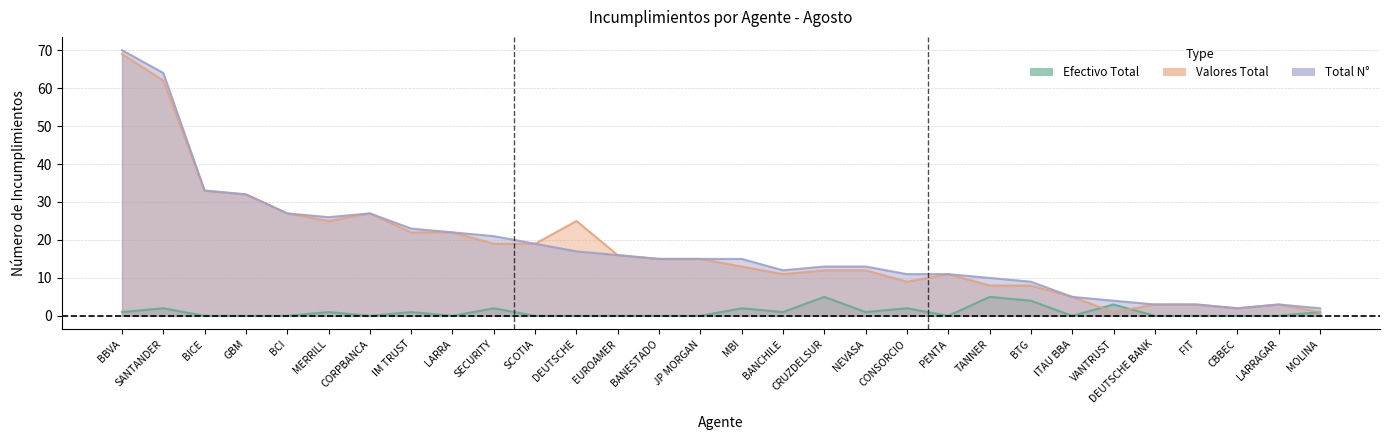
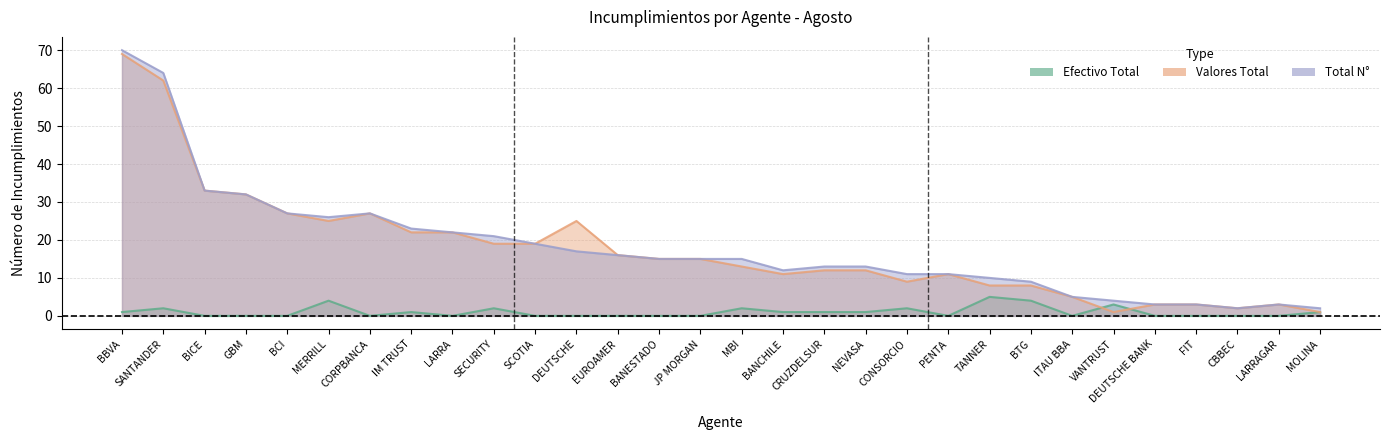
  {
    "Efectivo Total": {
      "BBVA": 1,
      "SANTANDER": 2,
      "BICE": 0,
      "GBM": 0,
      "BCI": 0,
-     "MERRILL": 1,
+     "MERRILL": 4,
      "CORPBANCA": 0,
      "IM TRUST": 1,
      "LARRA": 0,
      "SECURITY": 2,
      "SCOTIA": 0,
      "DEUTSCHE": 0,
      "EUROAMER": 0,
      "BANESTADO": 0,
      "JP MORGAN": 0,
      "MBI": 2,
      "BANCHILE": 1,
-     "CRUZDELSUR": 5,
+     "CRUZDELSUR": 1,
      "NEVASA": 1,
      "CONSORCIO": 2,
      "PENTA": 0,
      "TANNER": 5,
      "BTG": 4,
      "ITAU BBA": 0,
      "VANTRUST": 3,
      "DEUTSCHE BANK": 0,
      "FIT": 0,
      "CBBEC": 0,
      "LARRAGAR": 0
    },
    "Valores Total": {
      "BBVA": 69,
      "SANTANDER": 62,
      "MERRILL": 25,
      "IM TRUST": 22,
      "SECURITY": 19,
      "DEUTSCHE": 25,
      "MBI": 13,
      "BANCHILE": 11,
      "CRUZDELSUR": 12,
      "NEVASA": 12,
      "CONSORCIO": 9,
      "TANNER": 8,
      "BTG": 8,
      "VANTRUST": 1
    }
  }
